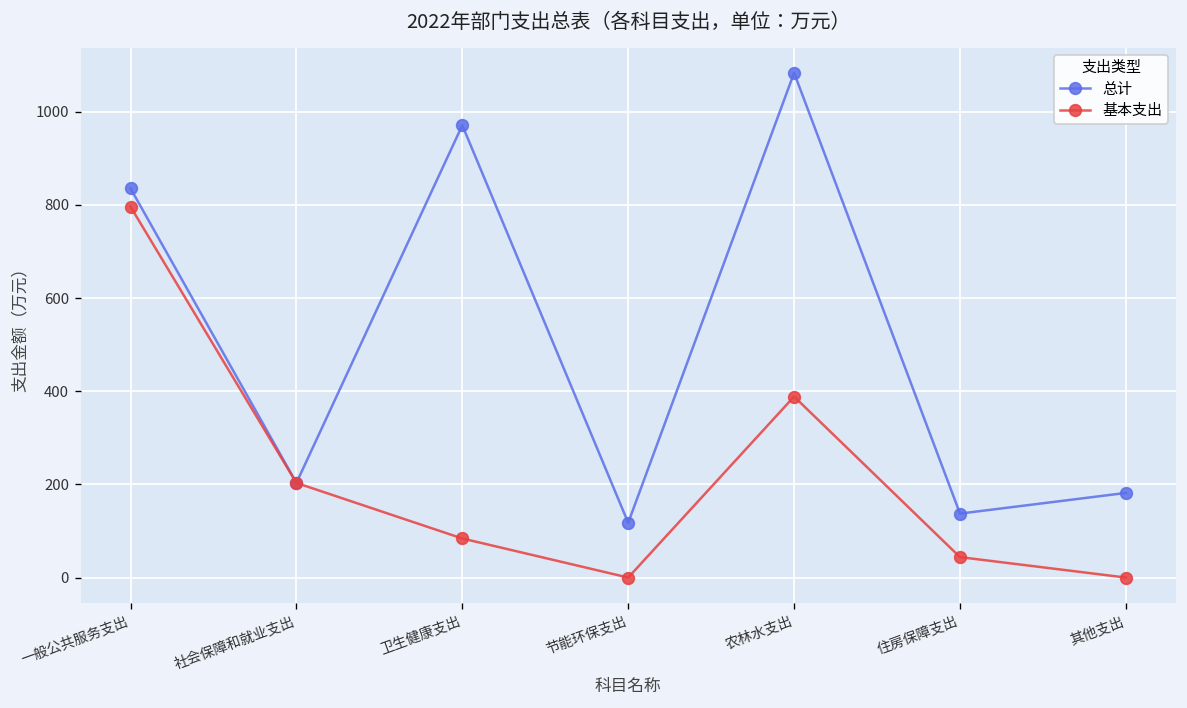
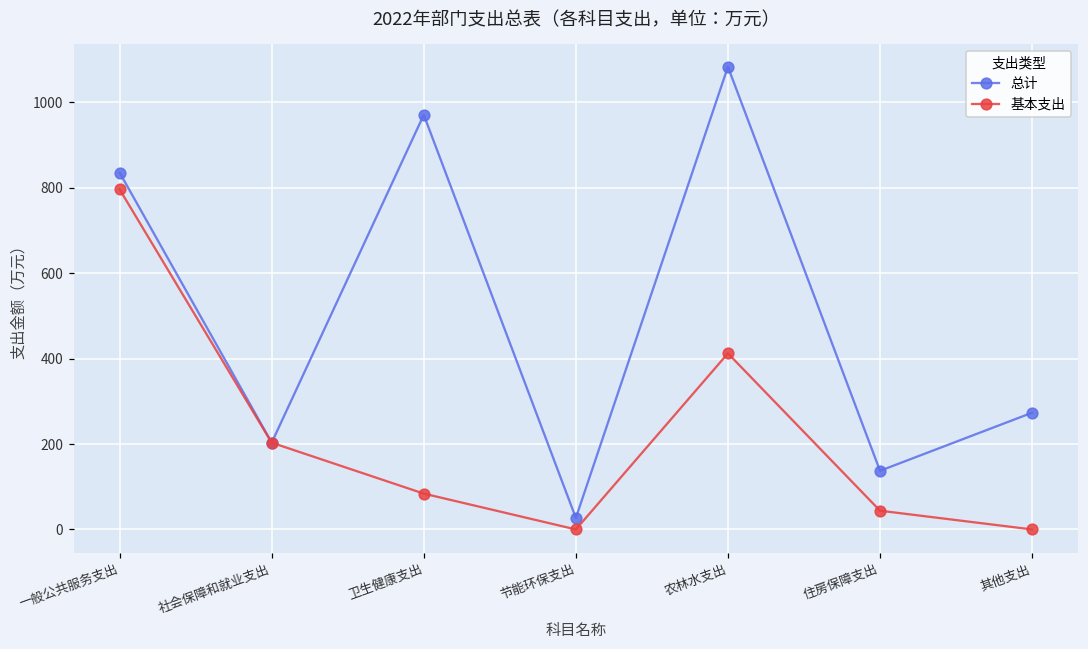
  {
    "总计": {
      "一般公共服务支出": 840,
      "卫生健康支出": 970,
-     "节能环保支出": 120,
+     "节能环保支出": 30,
      "农林水支出": 1080,
      "住房保障支出": 140,
-     "其他支出": 180
+     "其他支出": 270
    },
    "基本支出": {
      "一般公共服务支出": 800,
      "卫生健康支出": 80,
      "节能环保支出": 0,
-     "农林水支出": 390,
+     "农林水支出": 410,
      "住房保障支出": 40,
      "其他支出": 0
    }
  }
